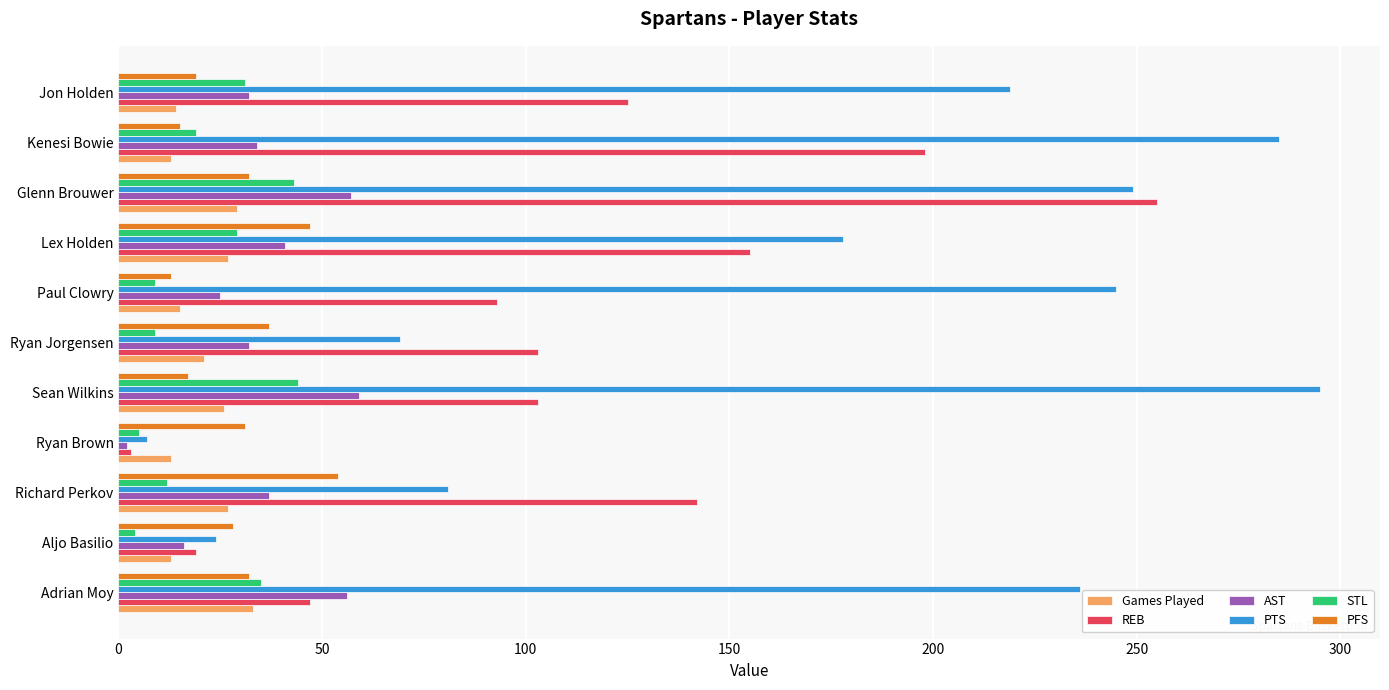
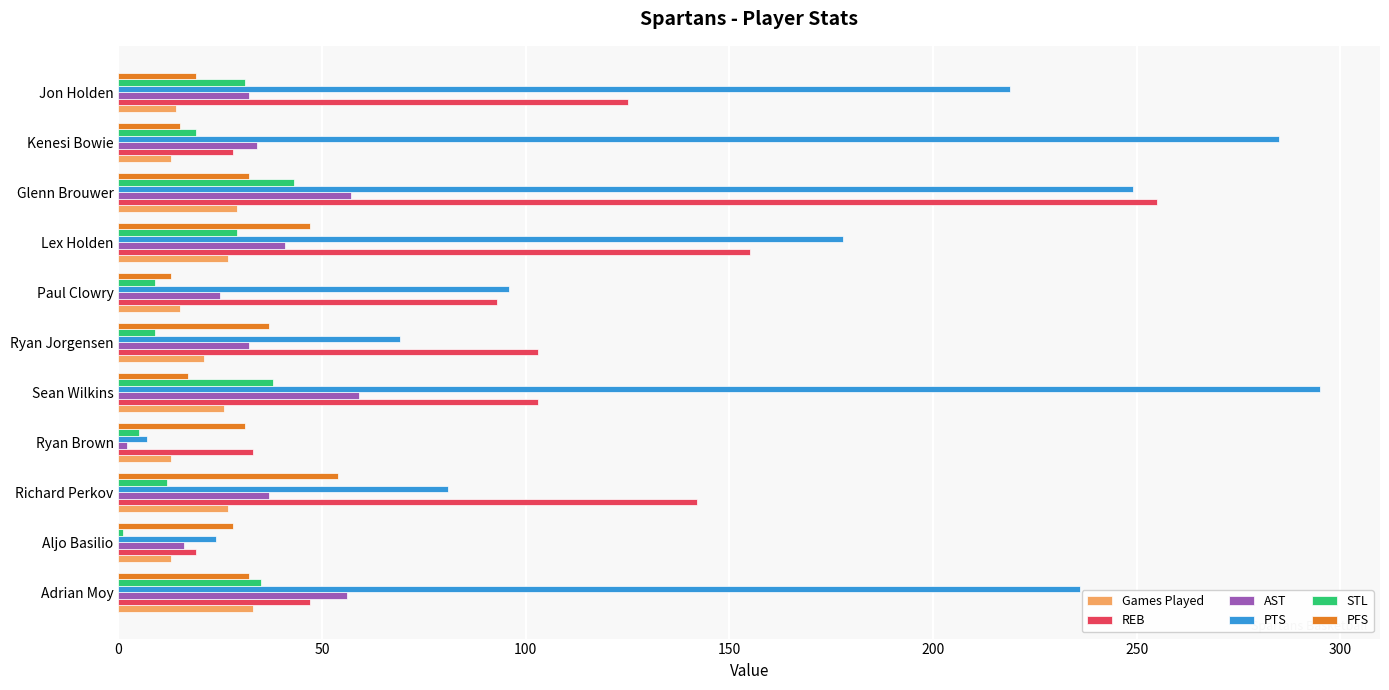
  {
    "Games Played": {
      "Jon Holden": 14,
      "Kenesi Bowie": 13,
      "Glenn Brouwer": 29,
      "Lex Holden": 27,
      "Paul Clowry": 15,
      "Ryan Jorgensen": 21,
      "Sean Wilkins": 26,
      "Ryan Brown": 13,
      "Richard Perkov": 27,
      "Aljo Basilio": 13,
      "Adrian Moy": 33
    },
    "REB": {
      "Jon Holden": 125,
-     "Kenesi Bowie": 198,
+     "Kenesi Bowie": 28,
      "Glenn Brouwer": 255,
      "Lex Holden": 155,
      "Paul Clowry": 93,
      "Ryan Jorgensen": 103,
      "Sean Wilkins": 103,
-     "Ryan Brown": 3,
+     "Ryan Brown": 33,
      "Richard Perkov": 142,
      "Aljo Basilio": 19,
      "Adrian Moy": 47
    },
    "AST": {
      "Jon Holden": 32,
      "Kenesi Bowie": 34,
      "Glenn Brouwer": 57,
      "Lex Holden": 41,
      "Paul Clowry": 25,
      "Ryan Jorgensen": 32,
      "Sean Wilkins": 59,
      "Ryan Brown": 2,
      "Richard Perkov": 37,
      "Aljo Basilio": 16,
      "Adrian Moy": 56
    },
    "PTS": {
      "Jon Holden": 219,
      "Kenesi Bowie": 285,
      "Glenn Brouwer": 249,
      "Lex Holden": 178,
-     "Paul Clowry": 245,
+     "Paul Clowry": 96,
      "Ryan Jorgensen": 69,
      "Sean Wilkins": 295,
      "Ryan Brown": 7,
      "Richard Perkov": 81,
      "Aljo Basilio": 24,
      "Adrian Moy": 236
    },
    "STL": {
      "Jon Holden": 31,
      "Kenesi Bowie": 19,
      "Glenn Brouwer": 43,
      "Lex Holden": 29,
      "Paul Clowry": 9,
      "Ryan Jorgensen": 9,
-     "Sean Wilkins": 44,
+     "Sean Wilkins": 38,
      "Ryan Brown": 5,
      "Richard Perkov": 12,
-     "Aljo Basilio": 4,
+     "Aljo Basilio": 1,
      "Adrian Moy": 35
    },
    "PFS": {
      "Jon Holden": 19,
      "Kenesi Bowie": 15,
      "Glenn Brouwer": 32,
      "Lex Holden": 47,
      "Paul Clowry": 13,
      "Ryan Jorgensen": 37,
      "Sean Wilkins": 17,
      "Ryan Brown": 31,
      "Richard Perkov": 54,
      "Aljo Basilio": 28,
      "Adrian Moy": 32
    }
  }
